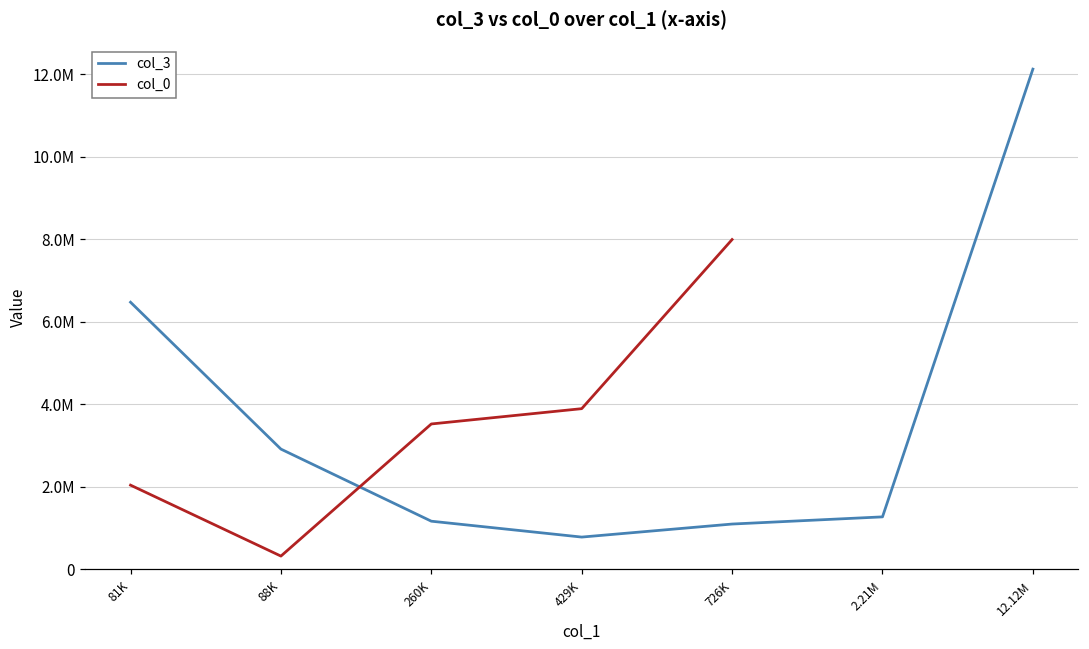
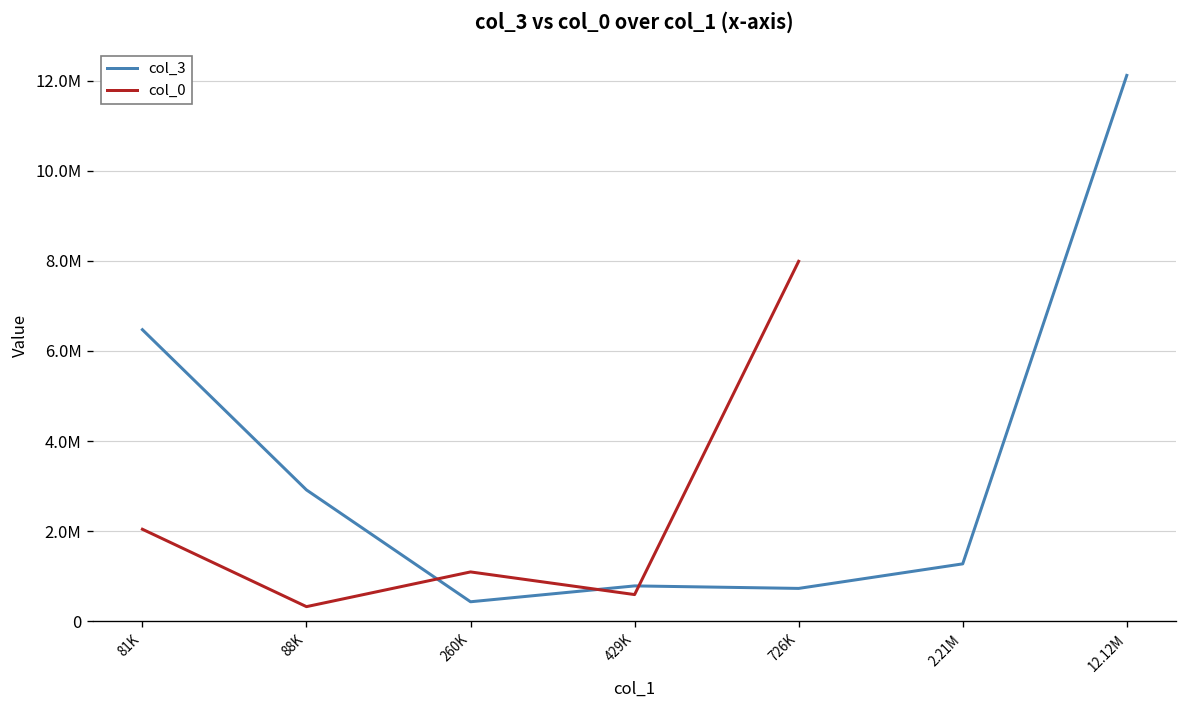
  {
    "col_3": {
      "81K": 6500000,
      "88K": 2900000,
-     "260K": 1200000,
+     "260K": 400000,
      "429K": 800000,
-     "726K": 1100000,
+     "726K": 700000,
      "2.21M": 1300000,
      "12.12M": 12100000
    },
    "col_0": {
      "81K": 2000000,
      "88K": 300000,
-     "260K": 3500000,
-     "429K": 3900000,
+     "260K": 1100000,
+     "429K": 600000,
      "726K": 8000000
    }
  }
